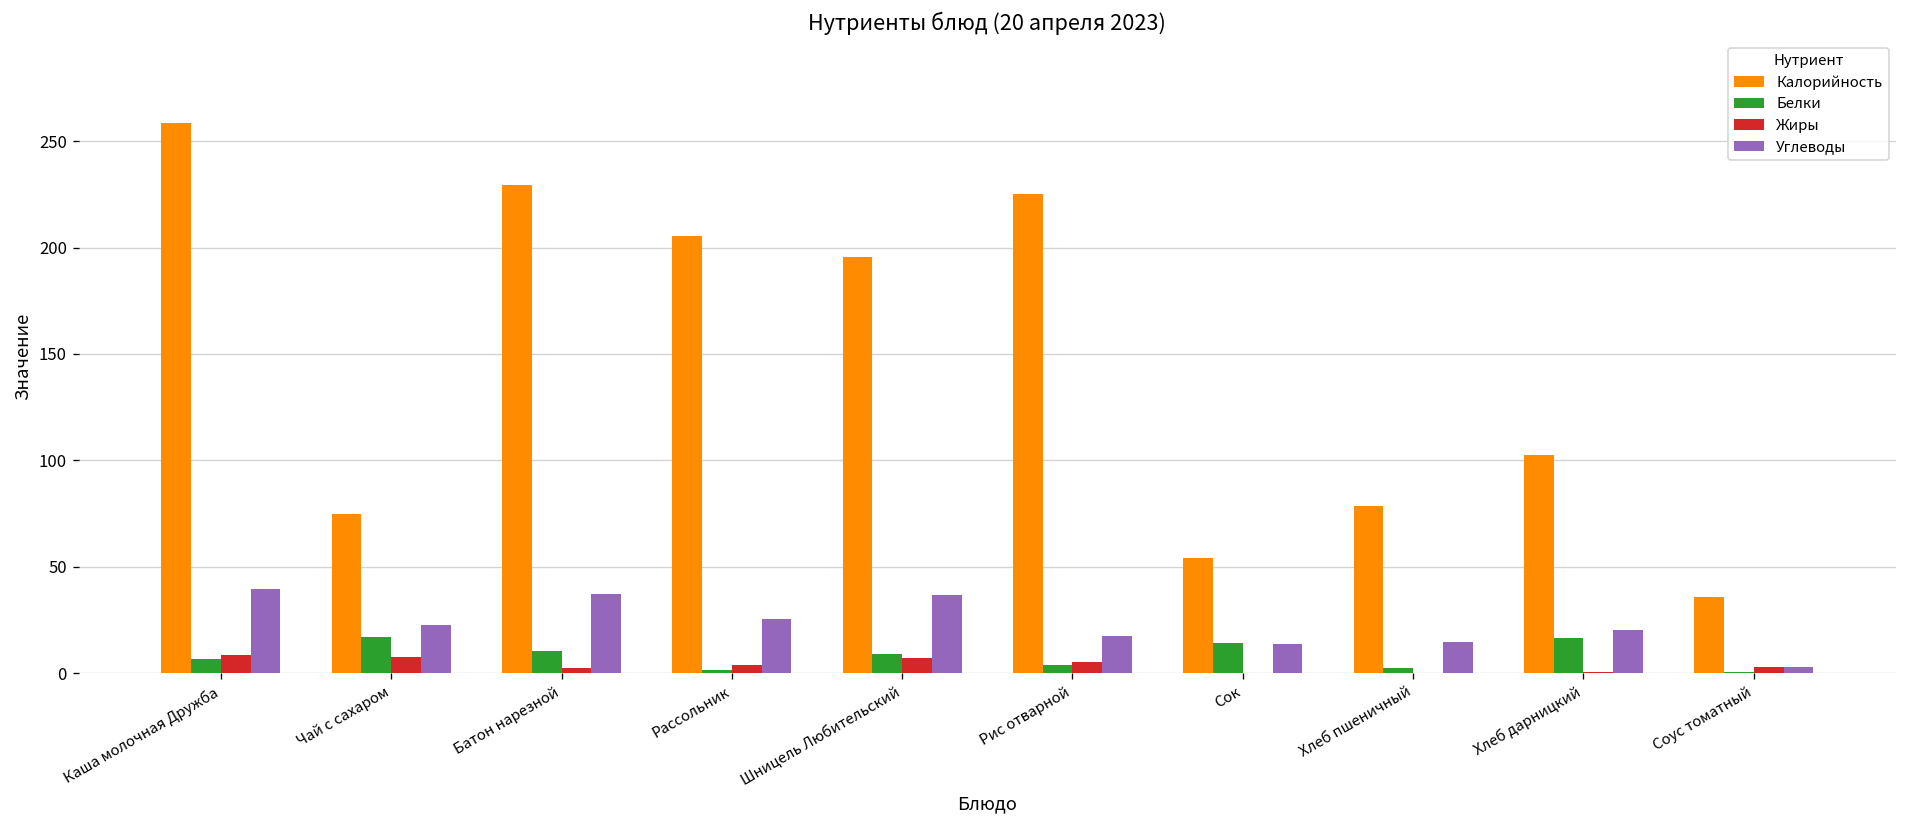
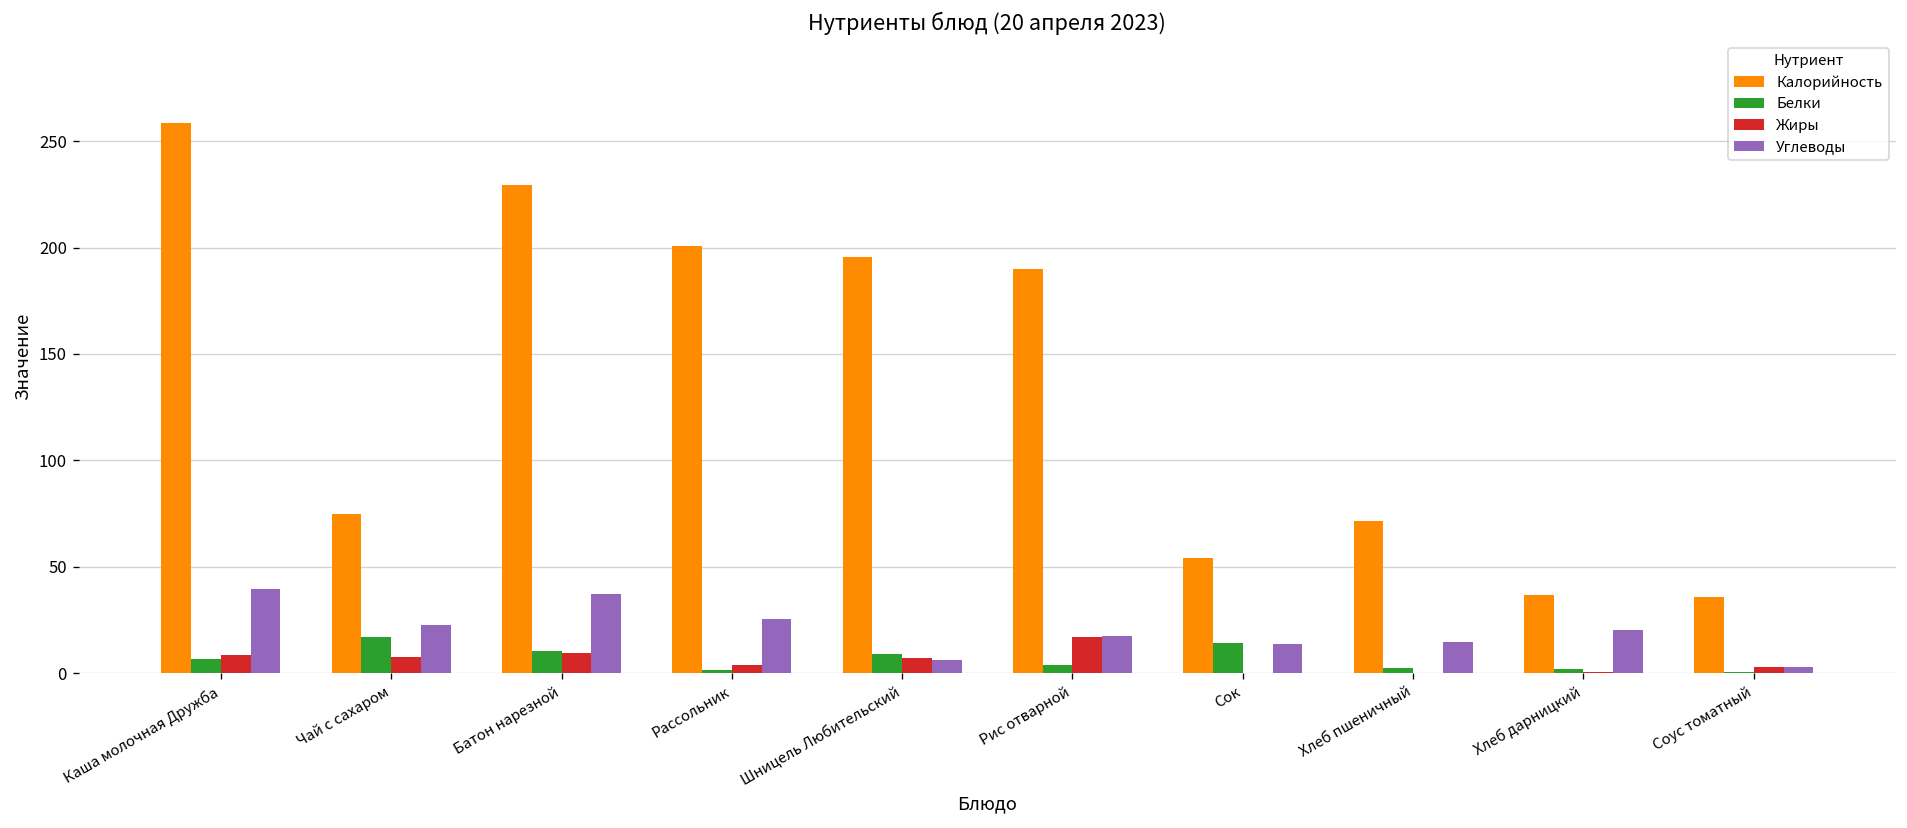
  {
    "Калорийность": {
      "Каша молочная Дружба": 259,
      "Чай с сахаром": 75,
      "Батон нарезной": 229,
-     "Рассольник": 206,
+     "Рассольник": 201,
      "Шницель Любительский": 196,
-     "Рис отварной": 225,
+     "Рис отварной": 190,
      "Сок": 54,
-     "Хлеб пшеничный": 79,
-     "Хлеб дарницкий": 103,
+     "Хлеб пшеничный": 71,
+     "Хлеб дарницкий": 37,
      "Соус томатный": 36
    },
    "Белки": {
      "Каша молочная Дружба": 7,
      "Чай с сахаром": 17,
      "Батон нарезной": 10,
      "Рассольник": 2,
      "Шницель Любительский": 9,
      "Рис отварной": 4,
      "Сок": 14,
      "Хлеб пшеничный": 2,
-     "Хлеб дарницкий": 17
+     "Хлеб дарницкий": 2
    },
    "Жиры": {
      "Каша молочная Дружба": 9,
      "Чай с сахаром": 7,
-     "Батон нарезной": 2,
+     "Батон нарезной": 10,
      "Рассольник": 4,
      "Шницель Любительский": 7,
-     "Рис отварной": 5,
+     "Рис отварной": 17,
      "Сок": 0,
      "Соус томатный": 3
    },
    "Углеводы": {
      "Каша молочная Дружба": 40,
      "Чай с сахаром": 22,
      "Батон нарезной": 37,
      "Рассольник": 26,
-     "Шницель Любительский": 37,
+     "Шницель Любительский": 6,
      "Рис отварной": 17,
      "Сок": 14,
      "Хлеб пшеничный": 15,
      "Хлеб дарницкий": 20,
      "Соус томатный": 3
    }
  }
